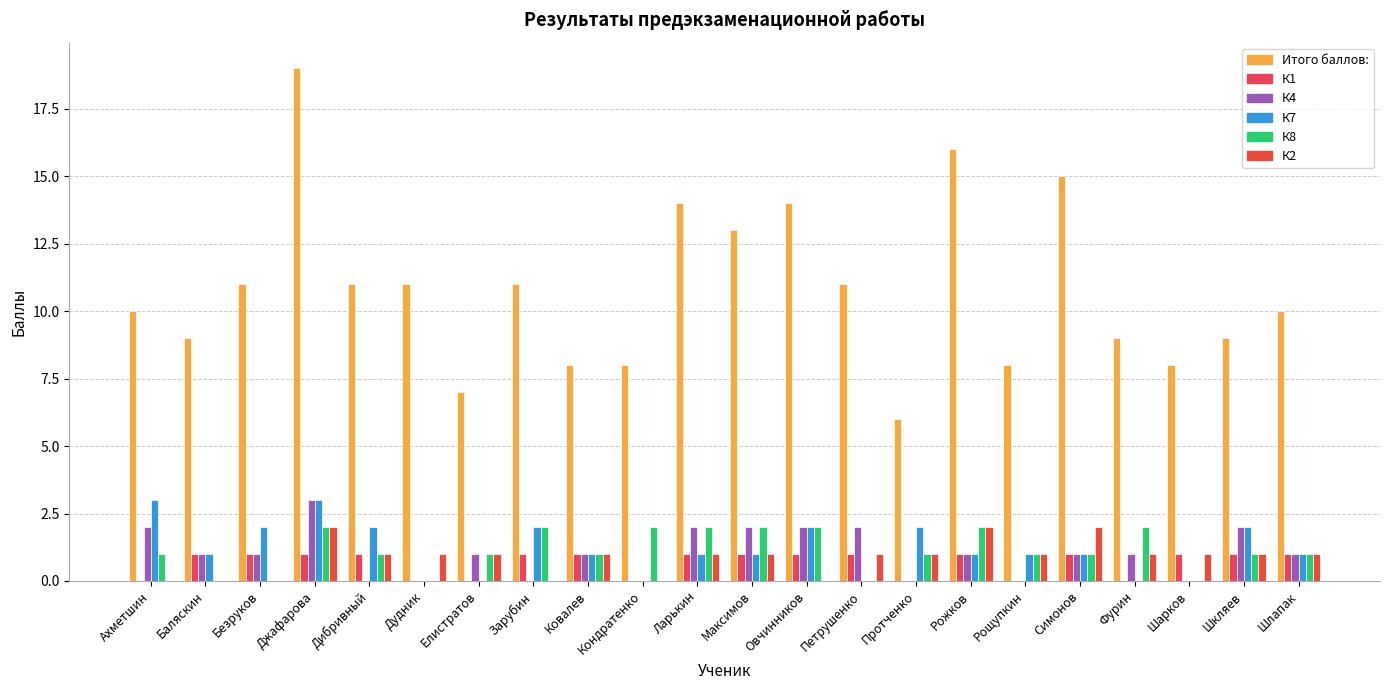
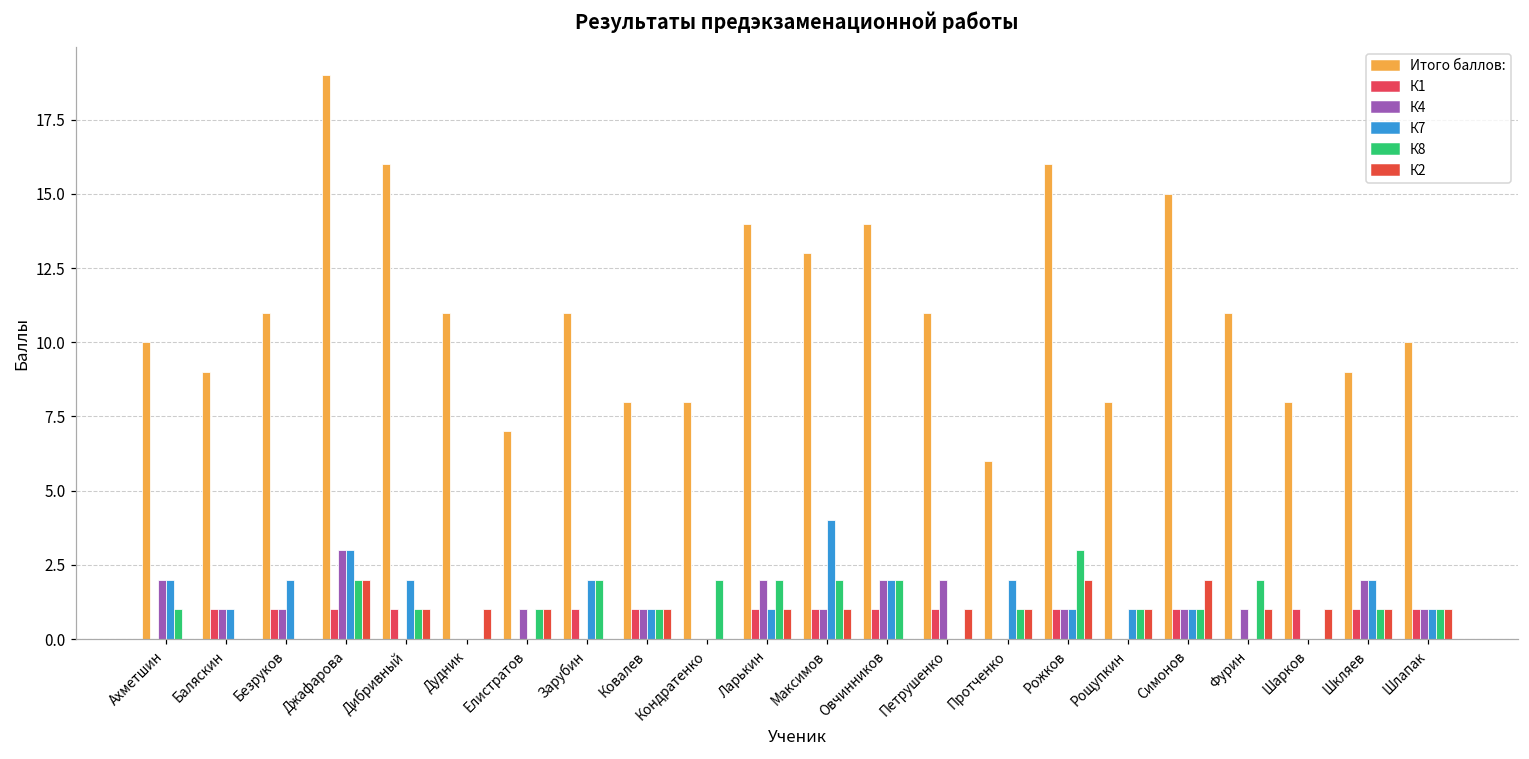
  {
    "Итого баллов:": {
      "Ахметшин": 10,
      "Баляскин": 9,
      "Безруков": 11,
      "Джафарова": 19,
-     "Дибривный": 11,
+     "Дибривный": 16,
      "Дудник": 11,
      "Елистратов": 7,
      "Зарубин": 11,
      "Ковалев": 8,
      "Кондратенко": 8,
      "Ларькин": 14,
      "Максимов": 13,
      "Овчинников": 14,
      "Петрушенко": 11,
      "Протченко": 6,
      "Рожков": 16,
      "Рощупкин": 8,
      "Симонов": 15,
-     "Фурин": 9,
+     "Фурин": 11,
      "Шарков": 8,
      "Шкляев": 9,
      "Шлапак": 10
    },
    "К4": {
      "Ахметшин": 2,
      "Баляскин": 1,
      "Безруков": 1,
      "Джафарова": 3,
      "Дибривный": 0,
      "Дудник": 0,
      "Елистратов": 1,
      "Зарубин": 0,
      "Ковалев": 1,
      "Кондратенко": 0,
      "Ларькин": 2,
-     "Максимов": 2,
+     "Максимов": 1,
      "Овчинников": 2,
      "Петрушенко": 2,
      "Протченко": 0,
      "Рожков": 1,
      "Рощупкин": 0,
      "Симонов": 1,
      "Фурин": 1,
      "Шарков": 0,
      "Шкляев": 2,
      "Шлапак": 1
    },
    "К7": {
-     "Ахметшин": 3,
+     "Ахметшин": 2,
      "Баляскин": 1,
      "Безруков": 2,
      "Джафарова": 3,
      "Дибривный": 2,
      "Дудник": 0,
      "Елистратов": 0,
      "Зарубин": 2,
      "Ковалев": 1,
      "Кондратенко": 0,
      "Ларькин": 1,
-     "Максимов": 1,
+     "Максимов": 4,
      "Овчинников": 2,
      "Петрушенко": 0,
      "Протченко": 2,
      "Рожков": 1,
      "Рощупкин": 1,
      "Симонов": 1,
      "Фурин": 0,
      "Шарков": 0,
      "Шкляев": 2,
      "Шлапак": 1
    },
    "К8": {
      "Ахметшин": 1,
      "Баляскин": 0,
      "Безруков": 0,
      "Джафарова": 2,
      "Дибривный": 1,
      "Дудник": 0,
      "Елистратов": 1,
      "Зарубин": 2,
      "Ковалев": 1,
      "Кондратенко": 2,
      "Ларькин": 2,
      "Максимов": 2,
      "Овчинников": 2,
      "Петрушенко": 0,
      "Протченко": 1,
-     "Рожков": 2,
+     "Рожков": 3,
      "Рощупкин": 1,
      "Симонов": 1,
      "Фурин": 2,
      "Шарков": 0,
      "Шкляев": 1,
      "Шлапак": 1
    }
  }
